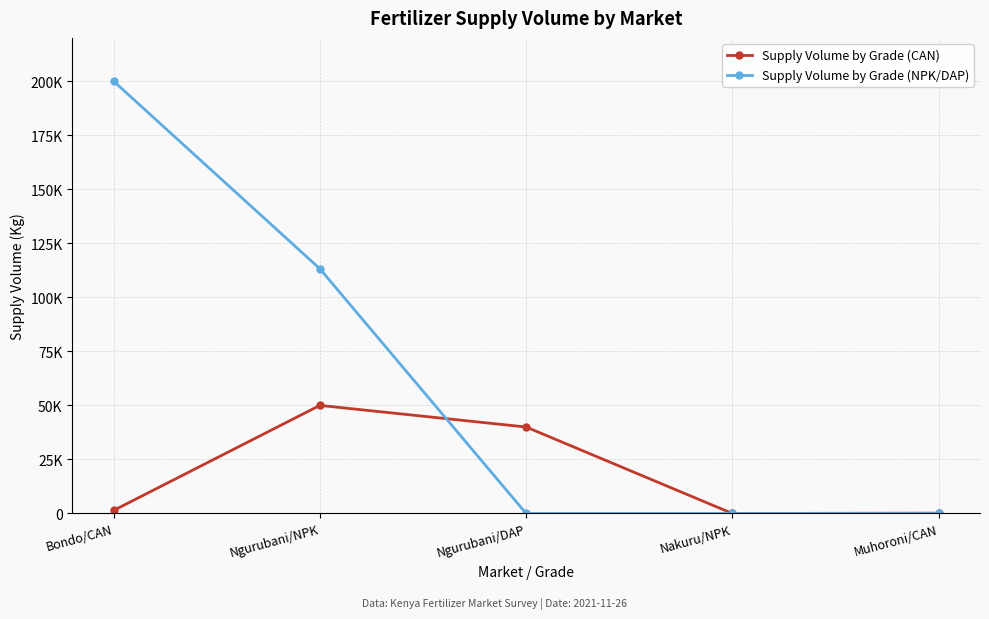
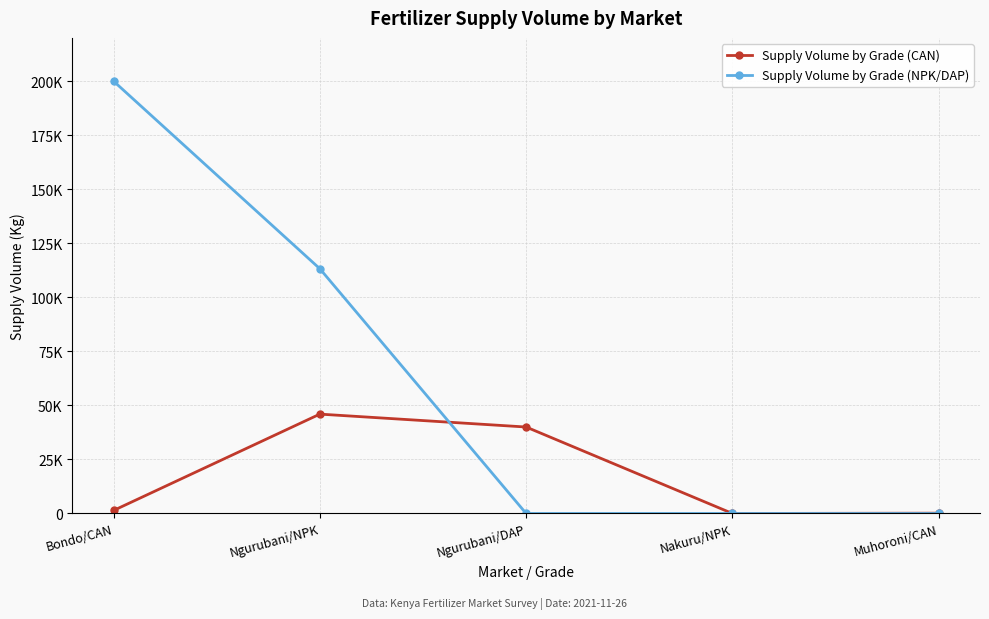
  {
    "Supply Volume by Grade (CAN)": {
      "Bondo/CAN": 1000,
-     "Ngurubani/NPK": 50000,
+     "Ngurubani/NPK": 46000,
      "Ngurubani/DAP": 40000
    },
    "Supply Volume by Grade (NPK/DAP)": {
      "Bondo/CAN": 200000,
      "Ngurubani/NPK": 113000,
      "Ngurubani/DAP": 0
    }
  }
